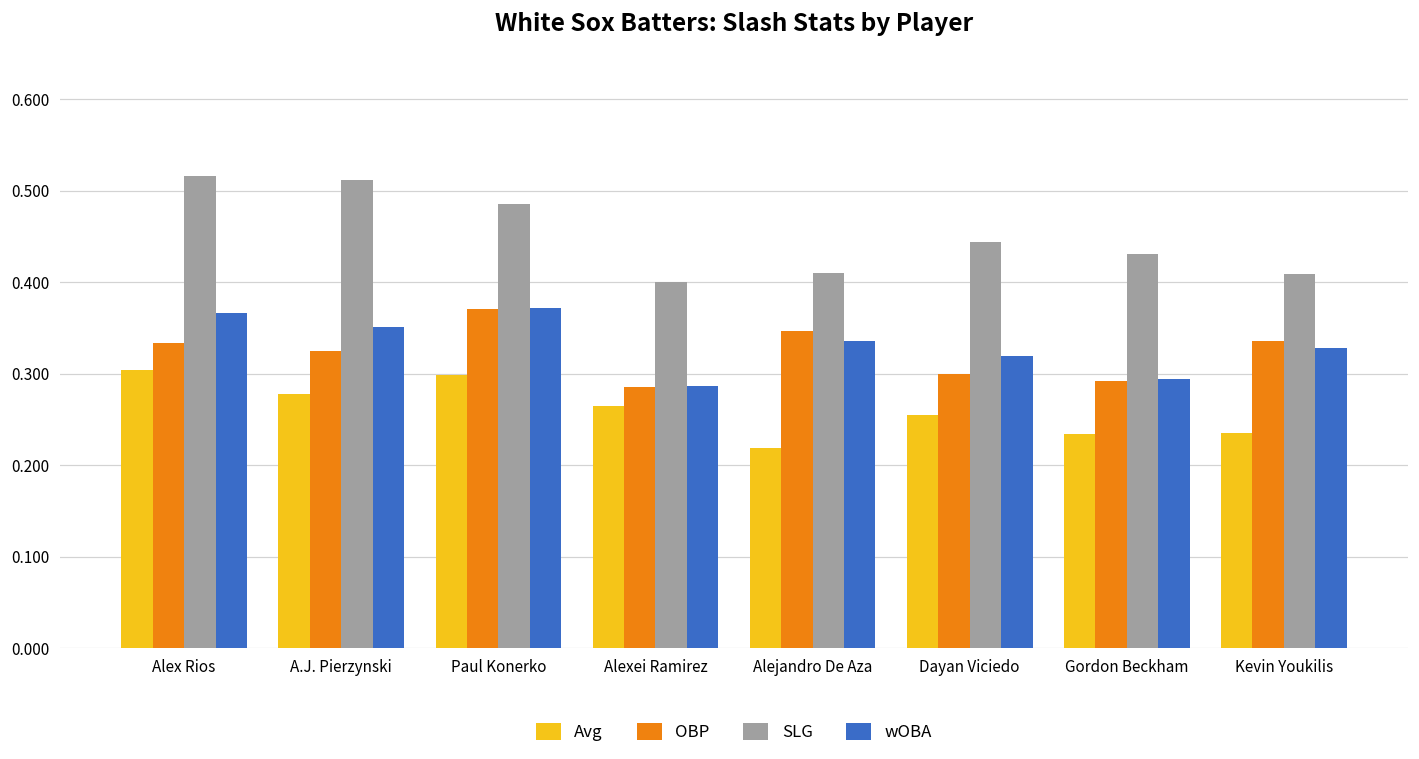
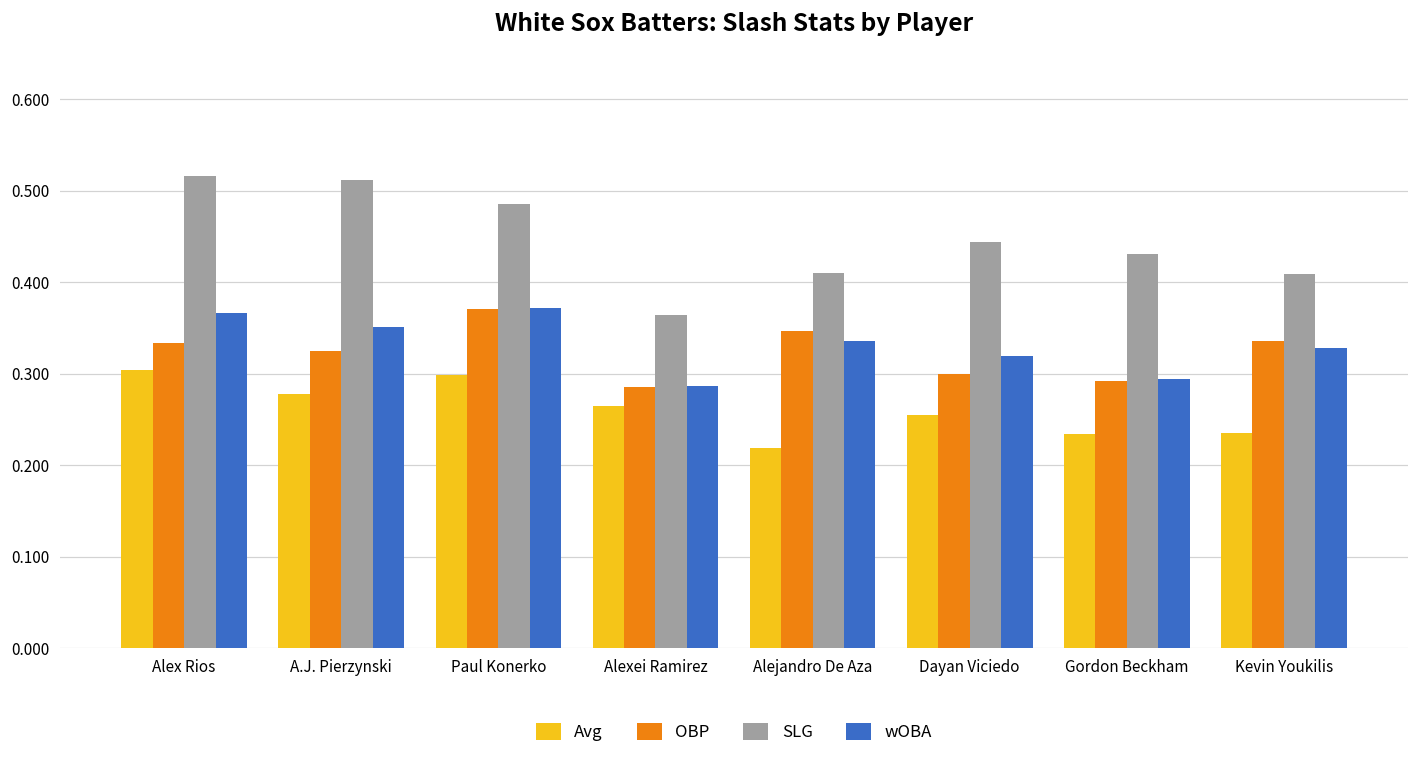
  {
    "Avg": {
      "Alex Rios": 0.30,
      "A.J. Pierzynski": 0.28,
      "Paul Konerko": 0.30,
      "Alexei Ramirez": 0.27,
      "Alejandro De Aza": 0.22,
      "Dayan Viciedo": 0.26,
      "Gordon Beckham": 0.23,
      "Kevin Youkilis": 0.24
    },
    "OBP": {
      "Alex Rios": 0.33,
      "A.J. Pierzynski": 0.33,
      "Paul Konerko": 0.37,
      "Alexei Ramirez": 0.29,
      "Alejandro De Aza": 0.35,
      "Dayan Viciedo": 0.30,
      "Gordon Beckham": 0.29,
      "Kevin Youkilis": 0.34
    },
    "SLG": {
      "Alex Rios": 0.52,
      "A.J. Pierzynski": 0.51,
      "Paul Konerko": 0.49,
-     "Alexei Ramirez": 0.40,
+     "Alexei Ramirez": 0.36,
      "Alejandro De Aza": 0.41,
      "Dayan Viciedo": 0.44,
      "Gordon Beckham": 0.43,
      "Kevin Youkilis": 0.41
    },
    "wOBA": {
      "Alex Rios": 0.37,
      "A.J. Pierzynski": 0.35,
      "Paul Konerko": 0.37,
      "Alexei Ramirez": 0.29,
      "Alejandro De Aza": 0.34,
      "Dayan Viciedo": 0.32,
      "Gordon Beckham": 0.29,
      "Kevin Youkilis": 0.33
    }
  }
